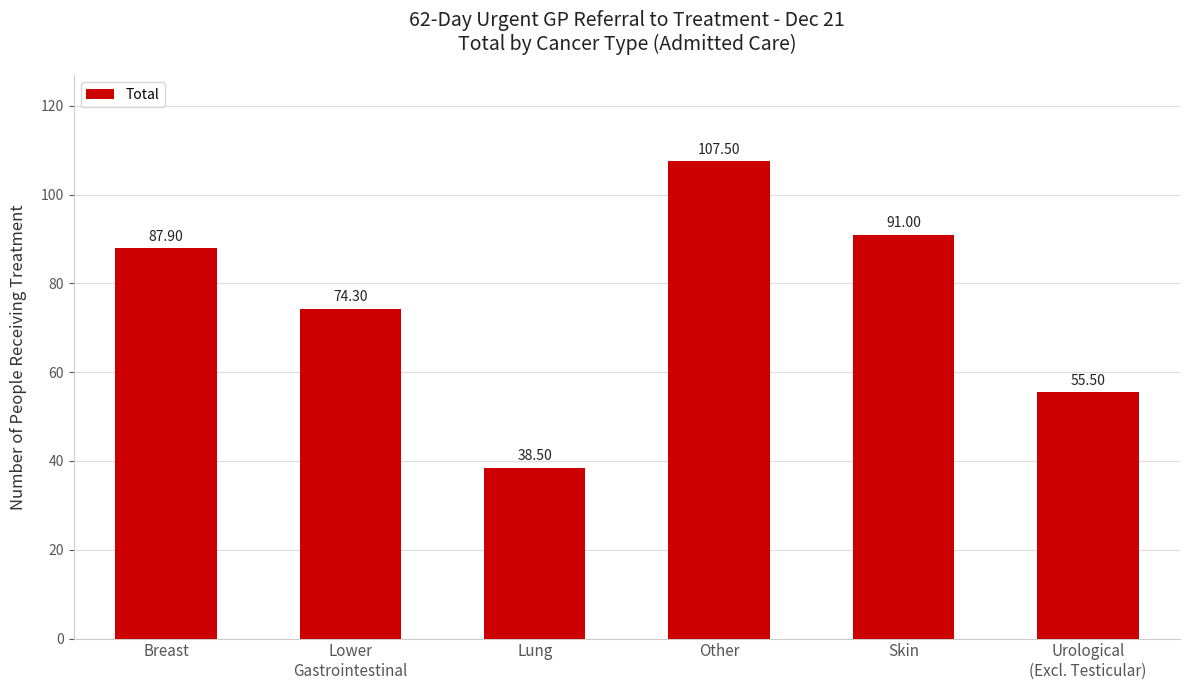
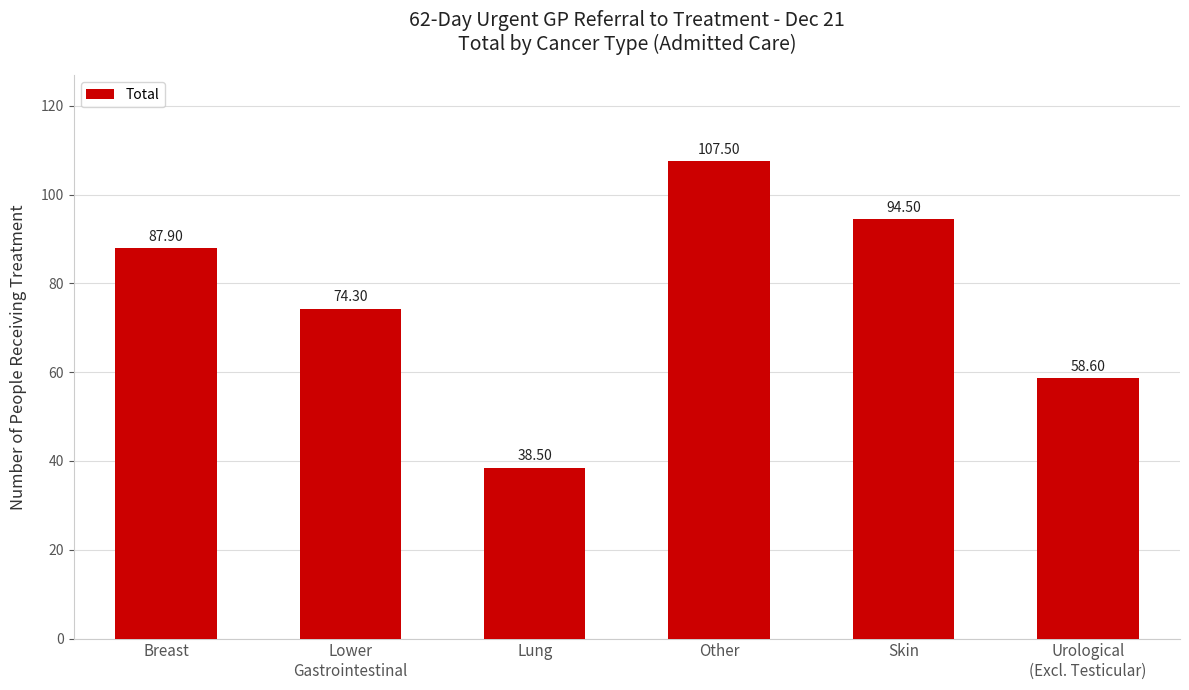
  {
    "Breast": 87.90,
    "Lower Gastrointestinal": 74.30,
    "Lung": 38.50,
    "Other": 107.50,
-   "Skin": 91.00,
-   "Urological (Excl. Testicular)": 55.50
+   "Skin": 94.50,
+   "Urological (Excl. Testicular)": 58.60
  }
